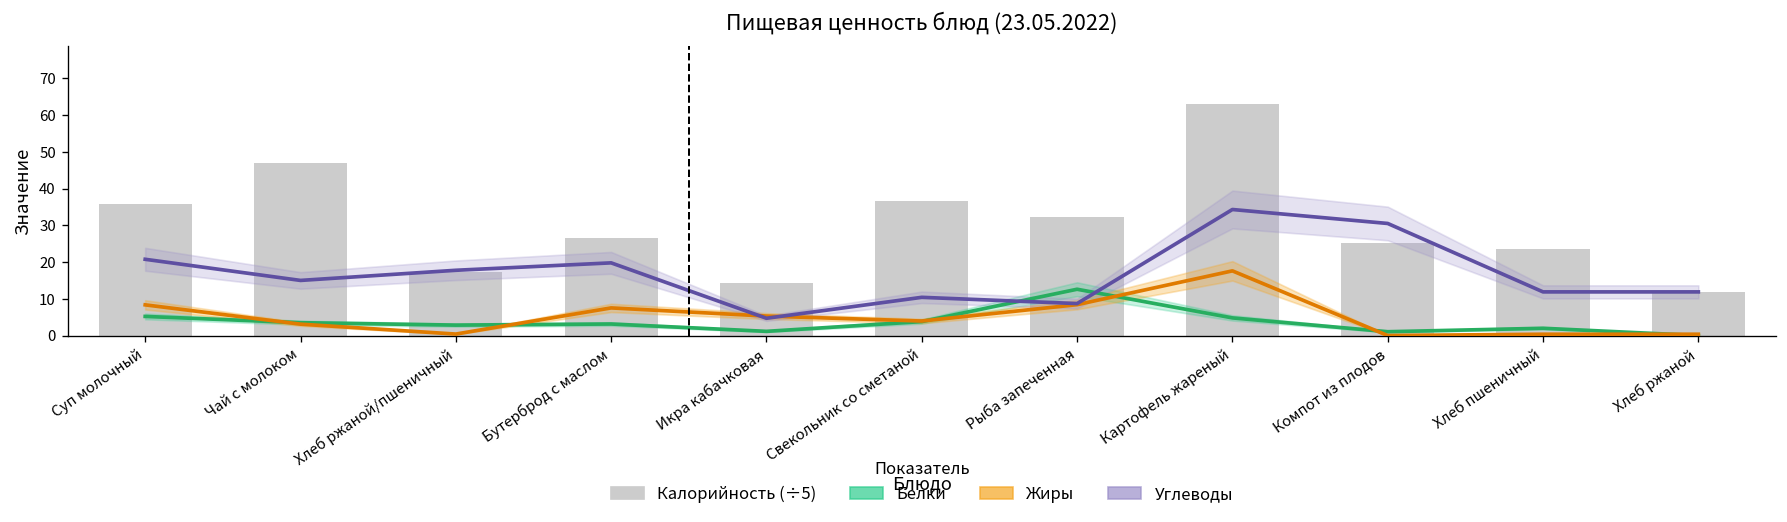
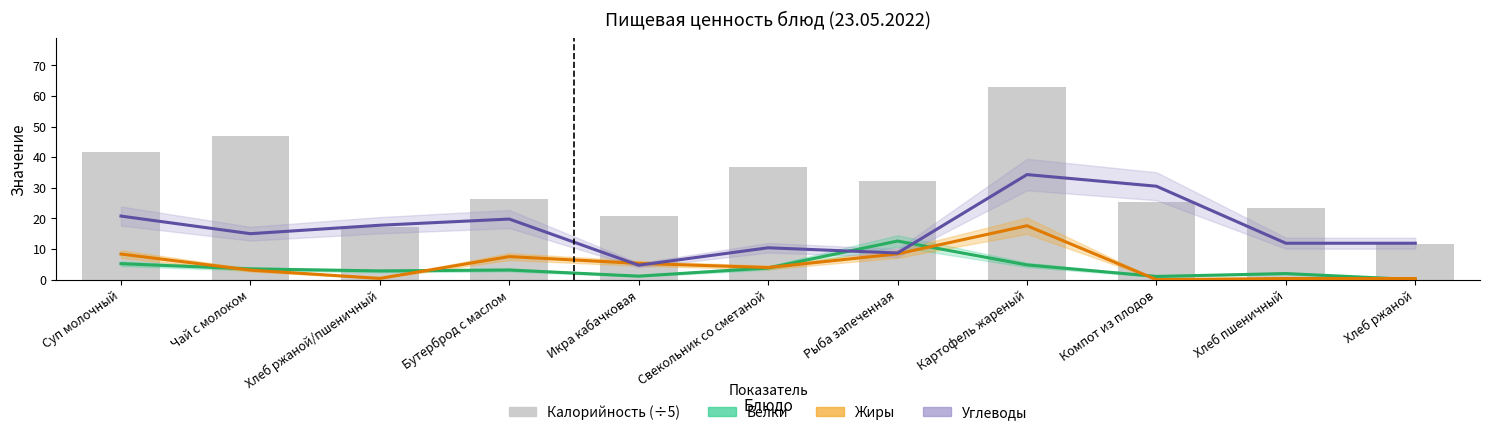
  {
    "Калорийность (÷5)": {
-     "Суп молочный": 36,
+     "Суп молочный": 42,
      "Чай с молоком": 47,
      "Хлеб ржаной/пшеничный": 17,
      "Бутерброд с маслом": 26,
-     "Икра кабачковая": 14,
+     "Икра кабачковая": 21,
      "Свекольник со сметаной": 37,
      "Рыба запеченная": 32,
      "Картофель жареный": 63,
      "Компот из плодов": 25,
      "Хлеб пшеничный": 23,
      "Хлеб ржаной": 12
    }
  }
